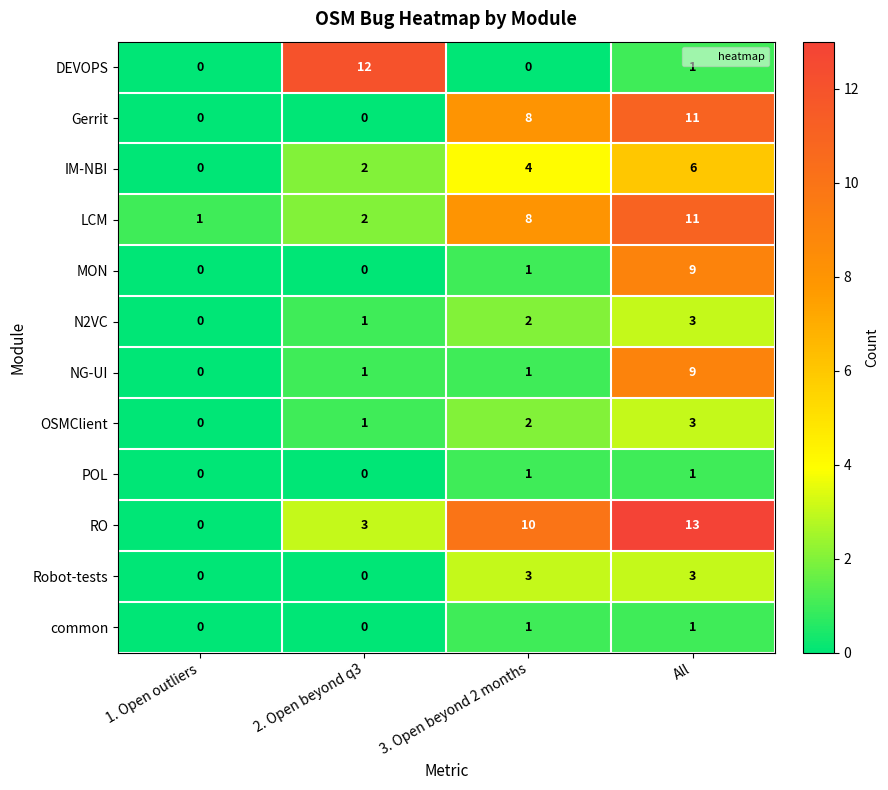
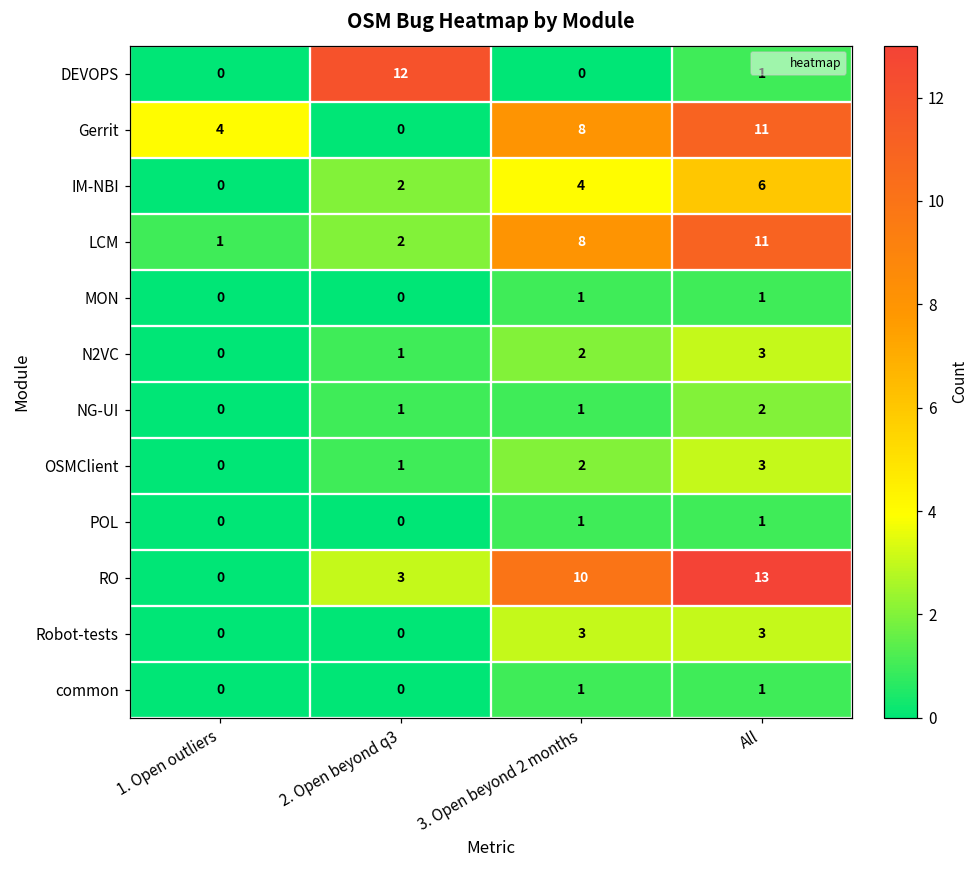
  {
    "DEVOPS": {
      "1. Open outliers": 0,
      "2. Open beyond q3": 12,
      "3. Open beyond 2 months": 0
    },
    "Gerrit": {
-     "1. Open outliers": 0,
+     "1. Open outliers": 4,
      "2. Open beyond q3": 0,
      "3. Open beyond 2 months": 8,
      "All": 11
    },
    "IM-NBI": {
      "1. Open outliers": 0,
      "2. Open beyond q3": 2,
      "3. Open beyond 2 months": 4,
      "All": 6
    },
    "LCM": {
      "1. Open outliers": 1,
      "2. Open beyond q3": 2,
      "3. Open beyond 2 months": 8,
      "All": 11
    },
    "MON": {
      "1. Open outliers": 0,
      "2. Open beyond q3": 0,
      "3. Open beyond 2 months": 1,
-     "All": 9
+     "All": 1
    },
    "N2VC": {
      "1. Open outliers": 0,
      "2. Open beyond q3": 1,
      "3. Open beyond 2 months": 2,
      "All": 3
    },
    "NG-UI": {
      "1. Open outliers": 0,
      "2. Open beyond q3": 1,
      "3. Open beyond 2 months": 1,
-     "All": 9
+     "All": 2
    },
    "OSMClient": {
      "1. Open outliers": 0,
      "2. Open beyond q3": 1,
      "3. Open beyond 2 months": 2,
      "All": 3
    },
    "POL": {
      "1. Open outliers": 0,
      "2. Open beyond q3": 0,
      "3. Open beyond 2 months": 1,
      "All": 1
    },
    "RO": {
      "1. Open outliers": 0,
      "2. Open beyond q3": 3,
      "3. Open beyond 2 months": 10,
      "All": 13
    },
    "Robot-tests": {
      "1. Open outliers": 0,
      "2. Open beyond q3": 0,
      "3. Open beyond 2 months": 3,
      "All": 3
    },
    "common": {
      "1. Open outliers": 0,
      "2. Open beyond q3": 0,
      "3. Open beyond 2 months": 1,
      "All": 1
    }
  }
